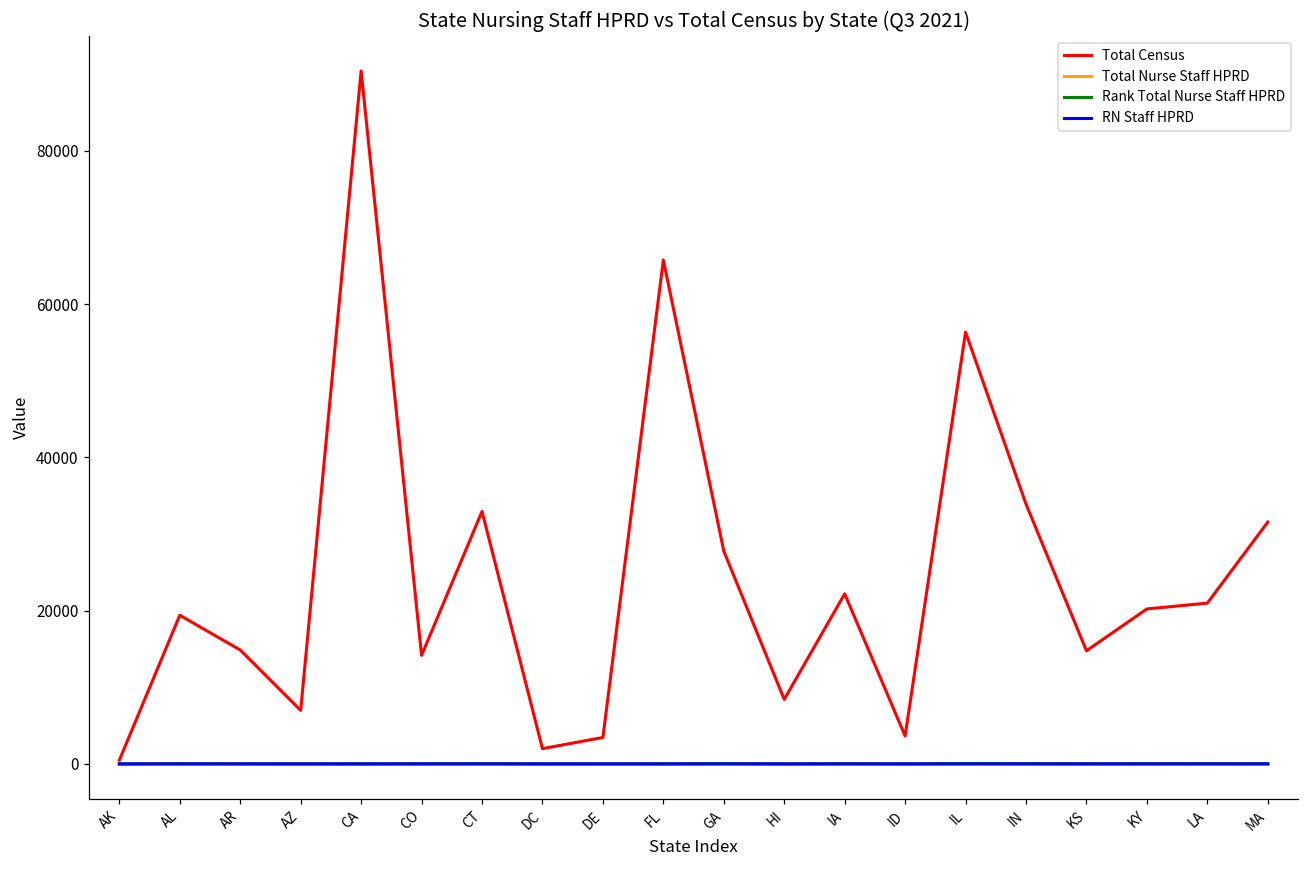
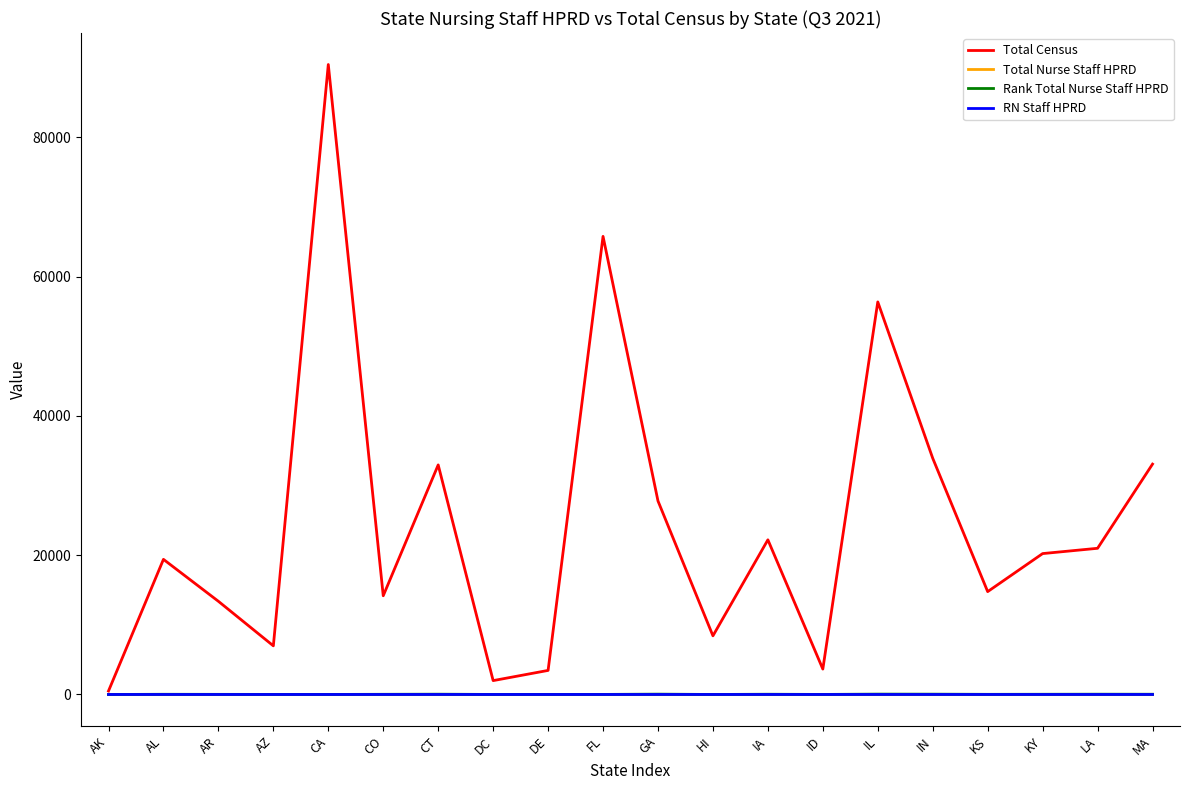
  {
    "Total Census": {
      "AK": 0,
      "AL": 19000,
-     "AR": 15000,
+     "AR": 13000,
      "AZ": 7000,
      "CA": 90000,
      "CO": 14000,
      "CT": 33000,
      "DC": 2000,
      "DE": 3000,
      "FL": 66000,
      "GA": 28000,
      "HI": 8000,
      "IA": 22000,
      "ID": 4000,
      "IL": 56000,
      "IN": 34000,
      "KS": 15000,
      "KY": 20000,
      "LA": 21000,
-     "MA": 32000
+     "MA": 33000
    },
    "RN Staff HPRD": {
      "AK": 0,
      "AL": 0,
      "AR": 0,
      "AZ": 0,
      "CA": 0,
      "CO": 0,
      "CT": 0,
      "DC": 0,
      "DE": 0,
      "FL": 0,
      "GA": 0,
      "HI": 0,
      "IA": 0,
      "ID": 0,
      "IL": 0,
      "IN": 0,
      "KS": 0,
      "KY": 0,
      "LA": 0,
      "MA": 0
    }
  }
